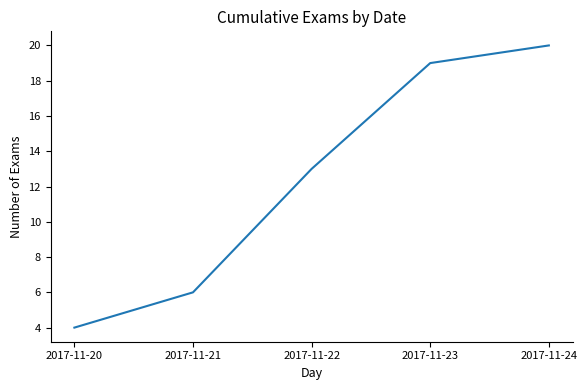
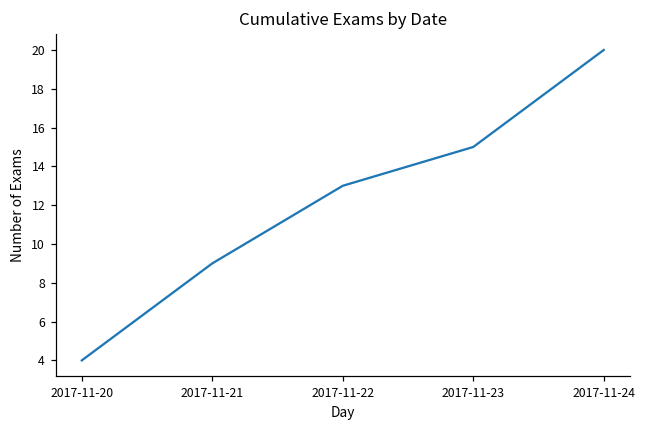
  {
    "2017-11-20": 4,
-   "2017-11-21": 6,
+   "2017-11-21": 9,
    "2017-11-22": 13,
-   "2017-11-23": 19,
+   "2017-11-23": 15,
    "2017-11-24": 20
  }
